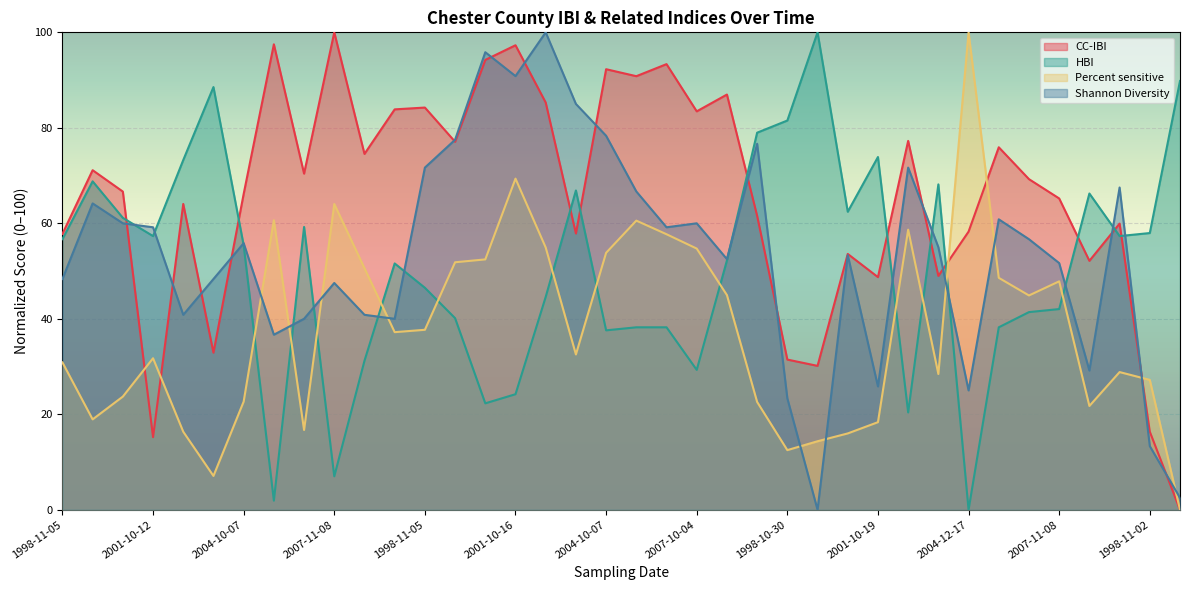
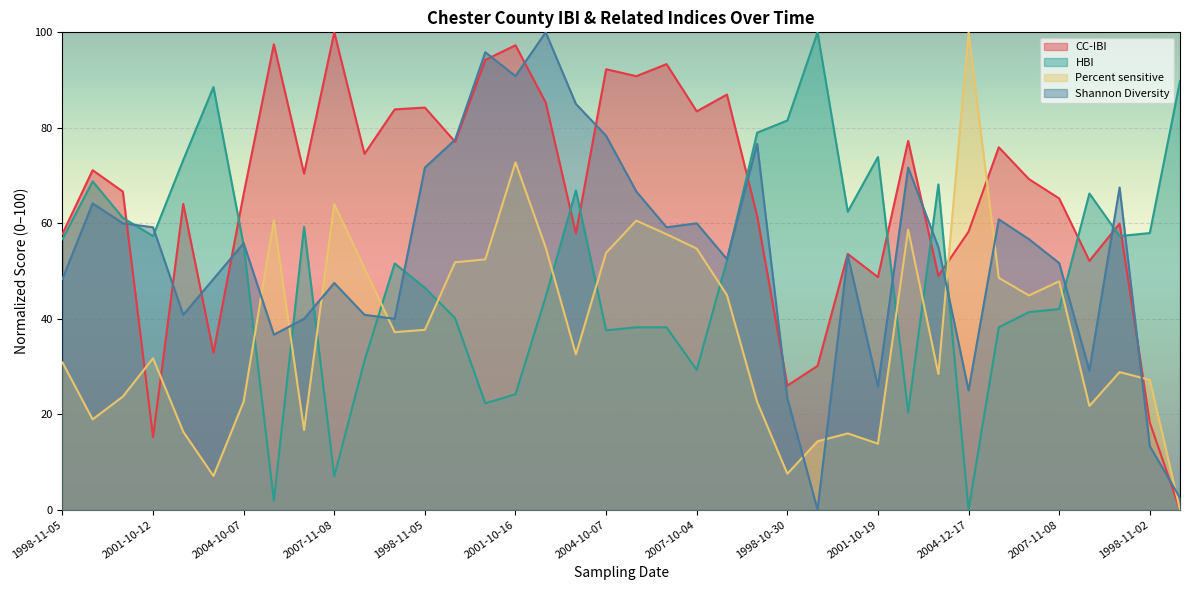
  {
    "CC-IBI": {
      "2001-10-12": 15,
      "2001-10-16": 97,
      "2007-10-04": 83,
-     "1998-10-30": 31,
+     "1998-10-30": 26,
      "2001-10-19": 49,
      "2004-12-17": 58,
-     "1998-11-02": 16
+     "1998-11-02": 18
    },
    "Percent sensitive": {
      "2001-10-12": 32,
-     "2001-10-16": 69,
+     "2001-10-16": 73,
      "2007-10-04": 55,
-     "1998-10-30": 12,
-     "2001-10-19": 18,
+     "1998-10-30": 8,
+     "2001-10-19": 14,
      "2004-12-17": 100,
      "1998-11-02": 27
    }
  }
